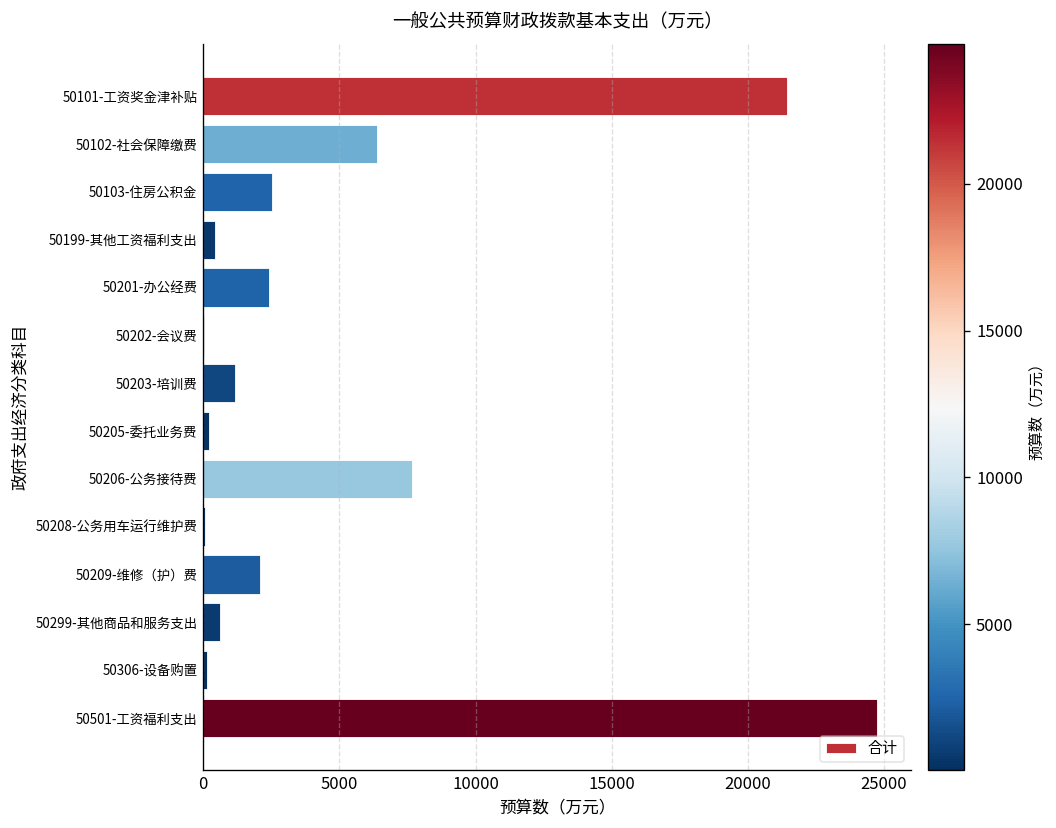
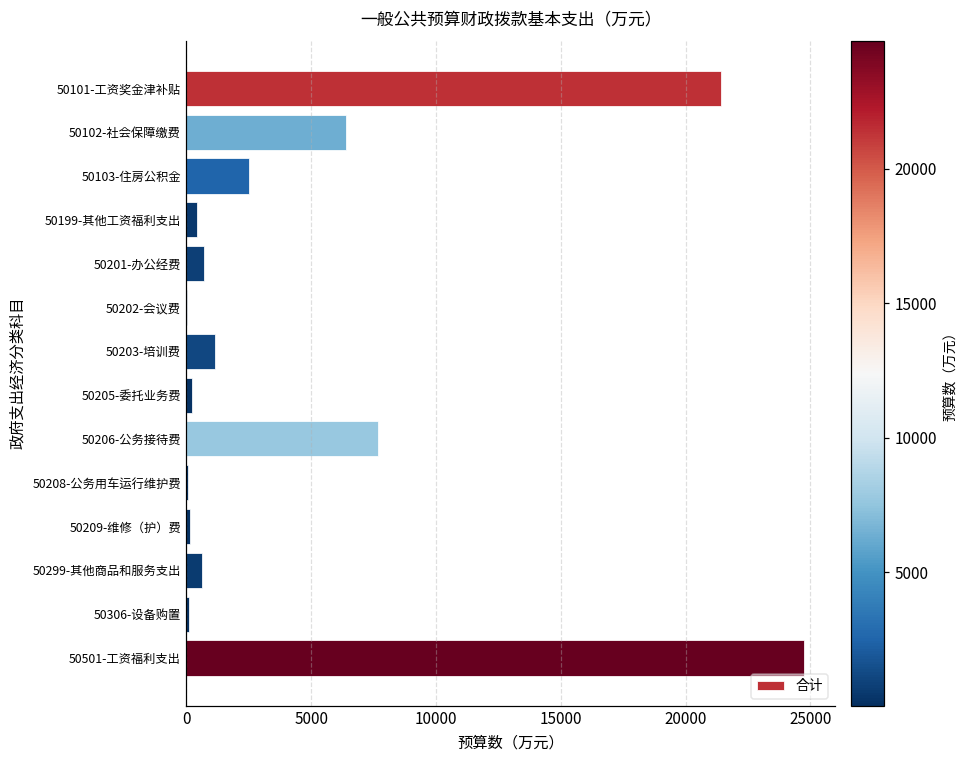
  {
    "50101-工资奖金津补贴": 21400,
    "50102-社会保障缴费": 6400,
    "50103-住房公积金": 2500,
    "50199-其他工资福利支出": 400,
-   "50201-办公经费": 2400,
+   "50201-办公经费": 700,
    "50203-培训费": 1100,
    "50205-委托业务费": 200,
    "50206-公务接待费": 7700,
-   "50209-维修（护）费": 2100,
+   "50209-维修（护）费": 100,
    "50299-其他商品和服务支出": 600,
    "50306-设备购置": 100,
    "50501-工资福利支出": 24800
  }
